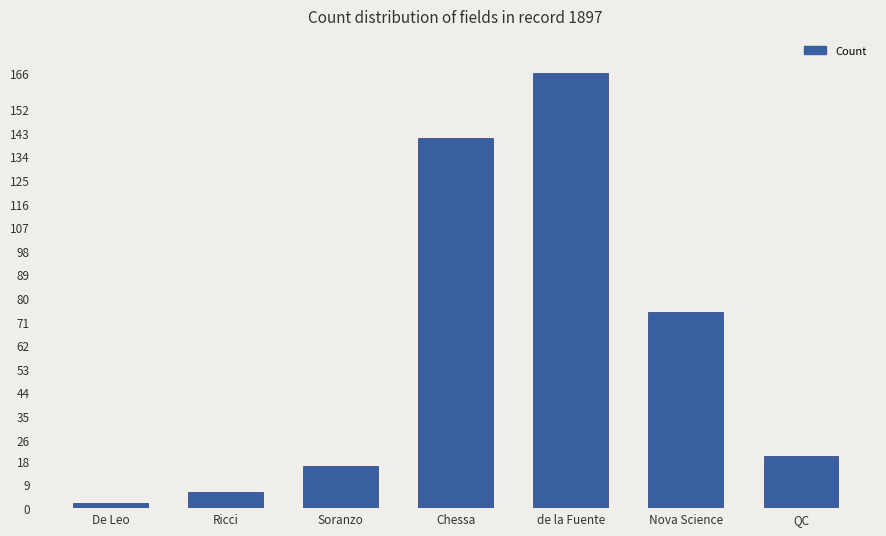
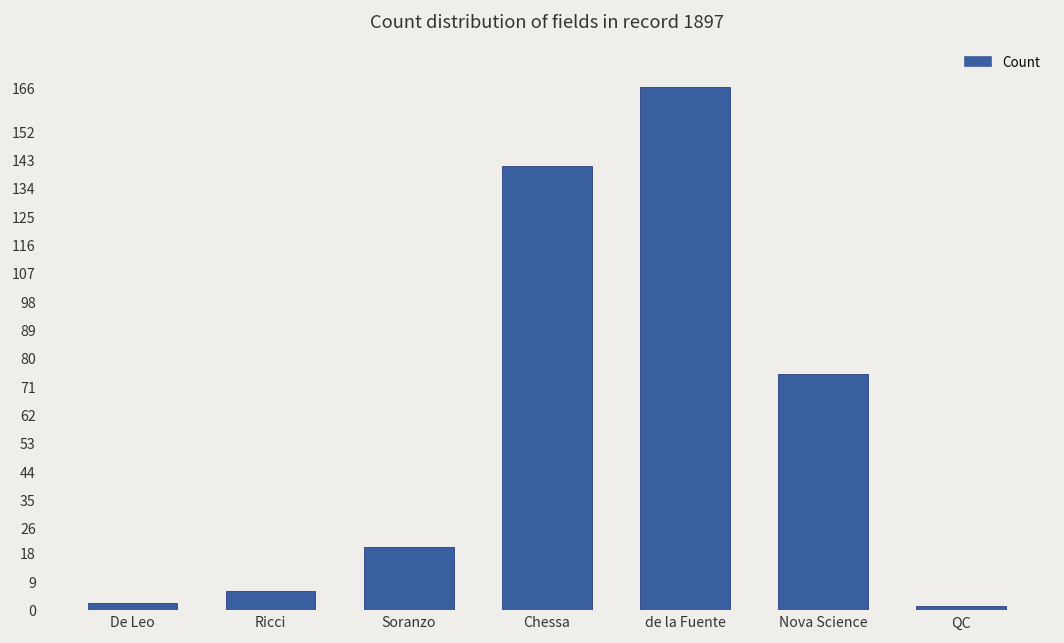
  {
    "De Leo": 2,
    "Ricci": 6,
-   "Soranzo": 16,
+   "Soranzo": 20,
    "Chessa": 141,
    "de la Fuente": 166,
    "Nova Science": 75,
-   "QC": 20
+   "QC": 1
  }
